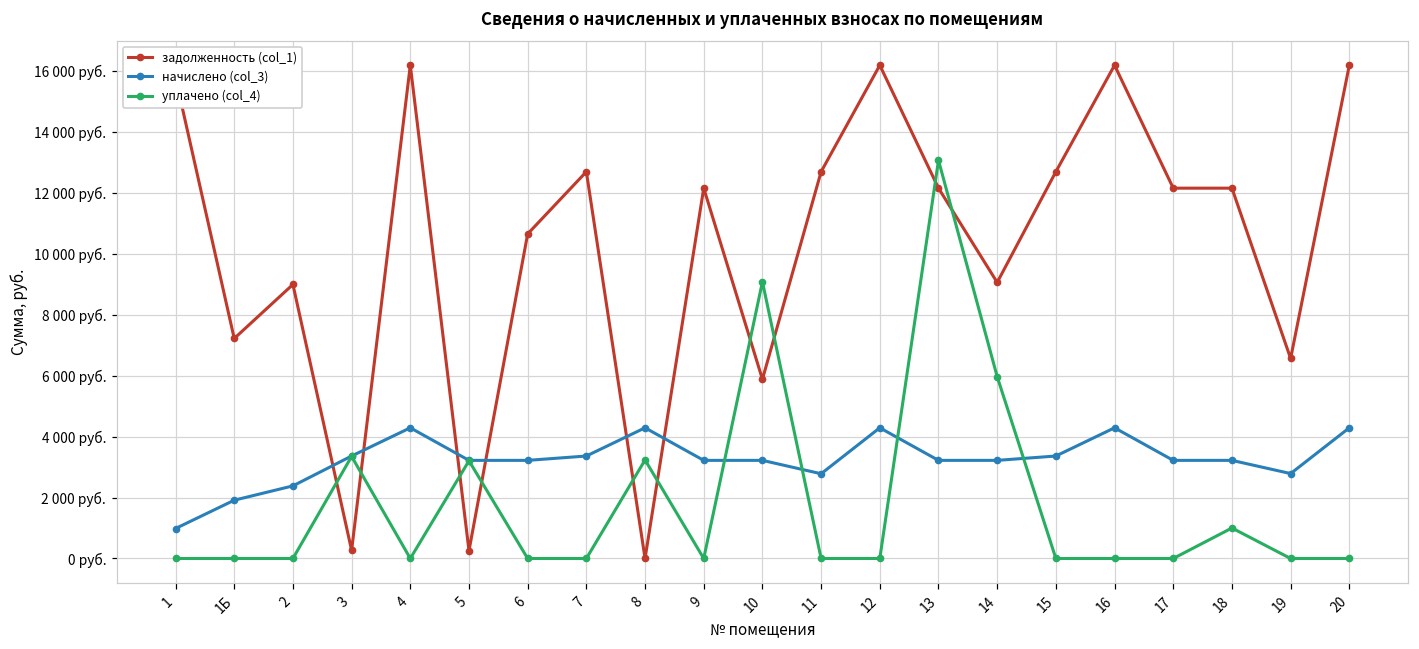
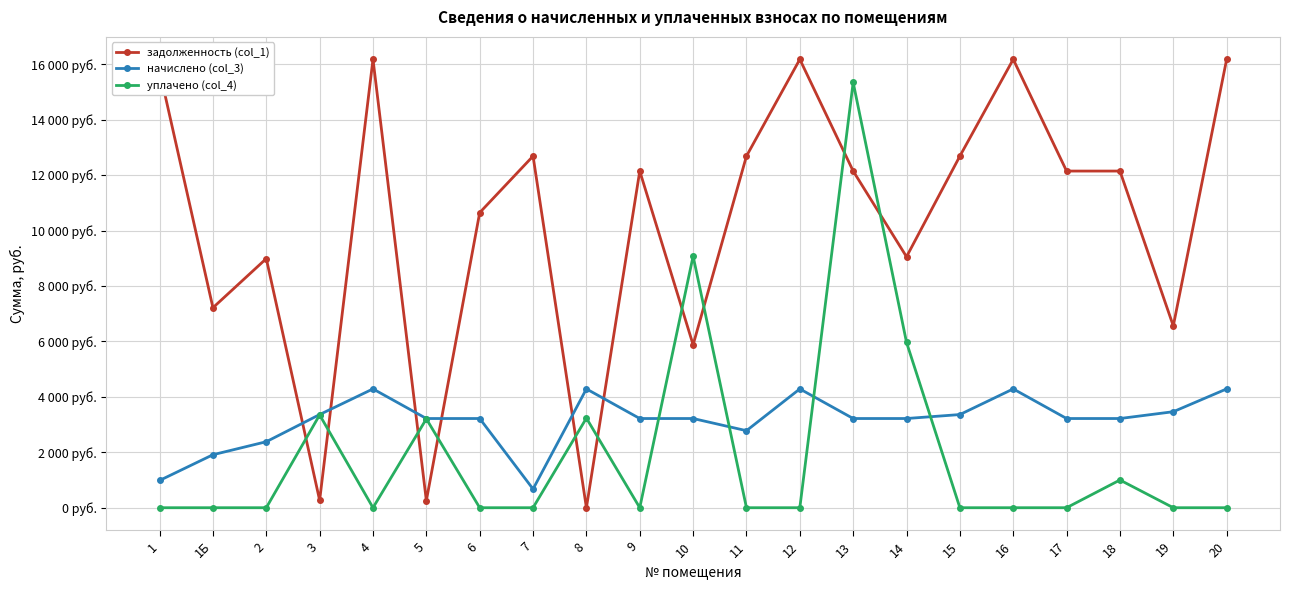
  {
    "задолженность (col_1)": {
      "1Б": "7200 руб.",
      "2": "9000 руб.",
      "3": "300 руб.",
      "4": "16200 руб.",
      "5": "300 руб.",
      "6": "10600 руб.",
      "7": "12700 руб.",
      "8": "0 руб.",
      "9": "12100 руб.",
      "10": "5900 руб.",
      "11": "12700 руб.",
      "12": "16200 руб.",
      "13": "12100 руб.",
      "14": "9100 руб.",
      "15": "12700 руб.",
      "16": "16200 руб.",
      "17": "12100 руб.",
      "18": "12100 руб.",
      "19": "6600 руб.",
      "20": "16200 руб."
    },
    "начислено (col_3)": {
      "1": "1000 руб.",
      "1Б": "1900 руб.",
      "2": "2400 руб.",
      "4": "4300 руб.",
      "6": "3200 руб.",
-     "7": "3400 руб.",
+     "7": "700 руб.",
      "8": "4300 руб.",
      "9": "3200 руб.",
      "10": "3200 руб.",
      "11": "2800 руб.",
      "12": "4300 руб.",
      "13": "3200 руб.",
      "14": "3200 руб.",
      "15": "3400 руб.",
      "16": "4300 руб.",
      "17": "3200 руб.",
      "18": "3200 руб.",
-     "19": "2800 руб.",
+     "19": "3500 руб.",
      "20": "4300 руб."
    },
    "уплачено (col_4)": {
      "1": "0 руб.",
      "1Б": "0 руб.",
      "2": "0 руб.",
      "4": "0 руб.",
      "6": "0 руб.",
      "7": "0 руб.",
      "8": "3200 руб.",
      "9": "0 руб.",
      "10": "9100 руб.",
      "11": "0 руб.",
      "12": "0 руб.",
-     "13": "13100 руб.",
+     "13": "15300 руб.",
      "14": "6000 руб.",
      "15": "0 руб.",
      "16": "0 руб.",
      "17": "0 руб.",
      "18": "1000 руб.",
      "19": "0 руб.",
      "20": "0 руб."
    }
  }
